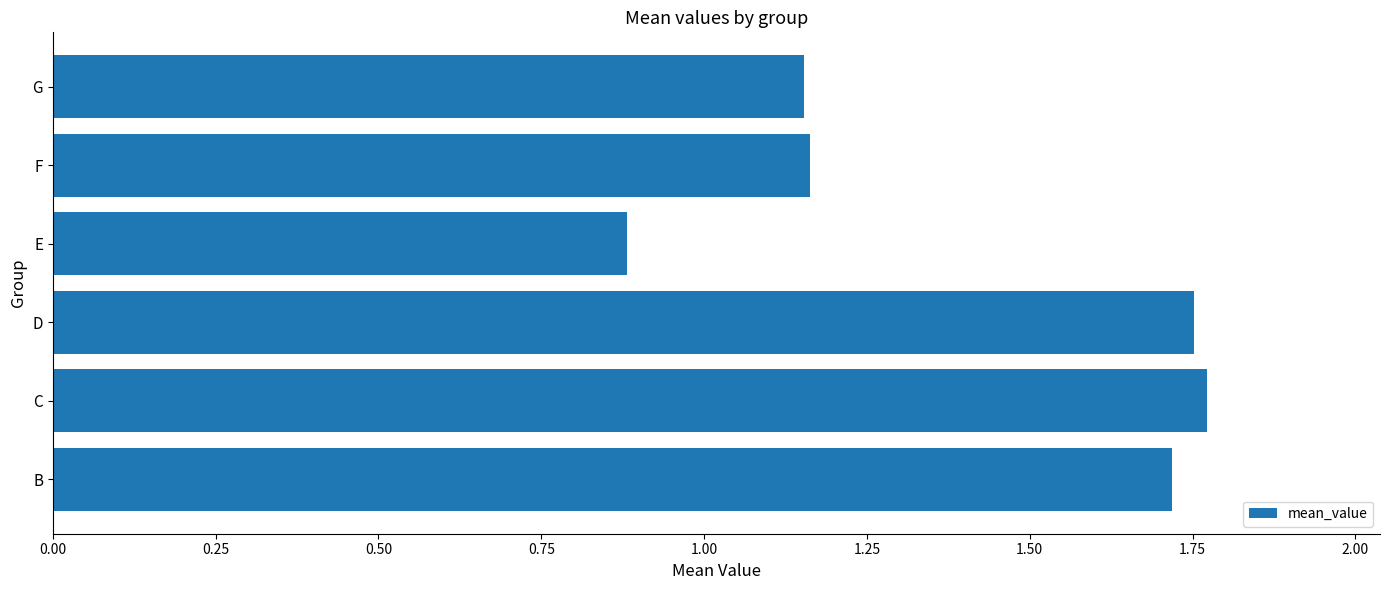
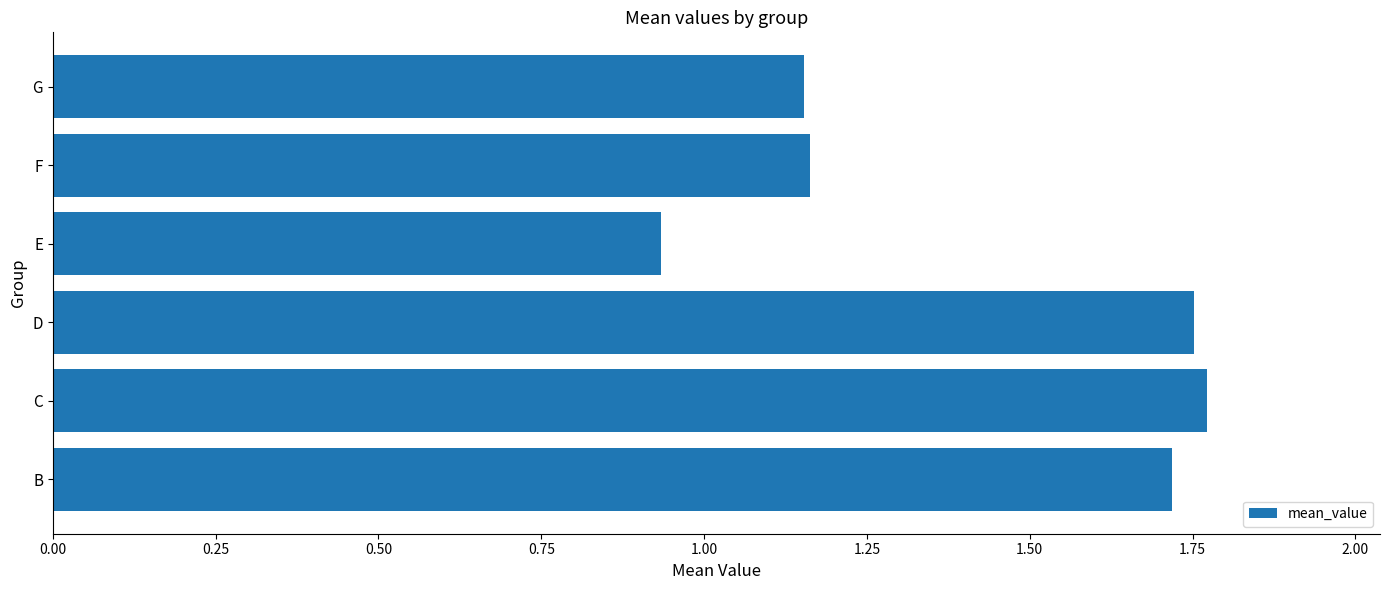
  {
    "G": 1.15,
    "F": 1.16,
-   "E": 0.88,
+   "E": 0.93,
    "D": 1.75,
    "C": 1.77,
    "B": 1.72
  }
